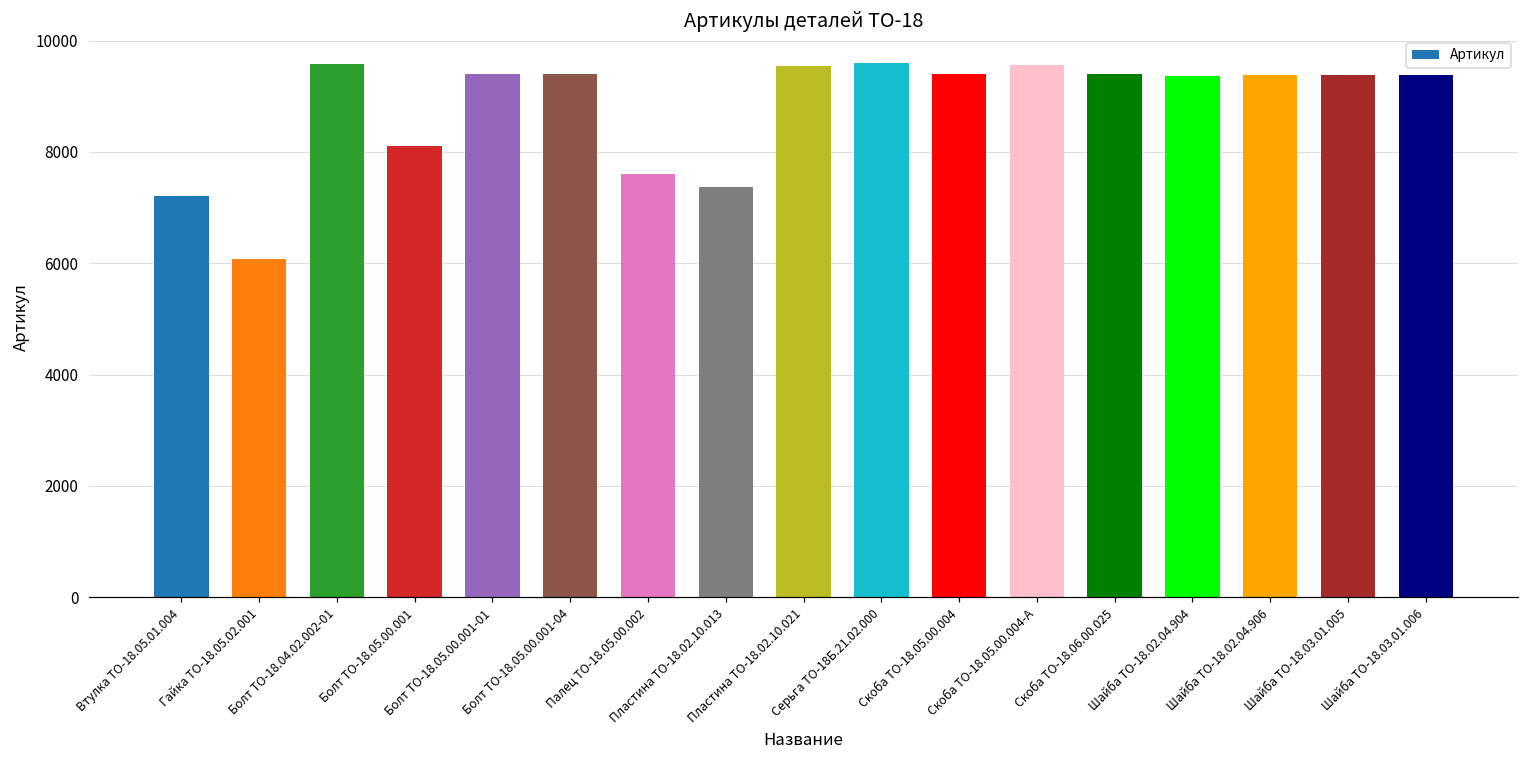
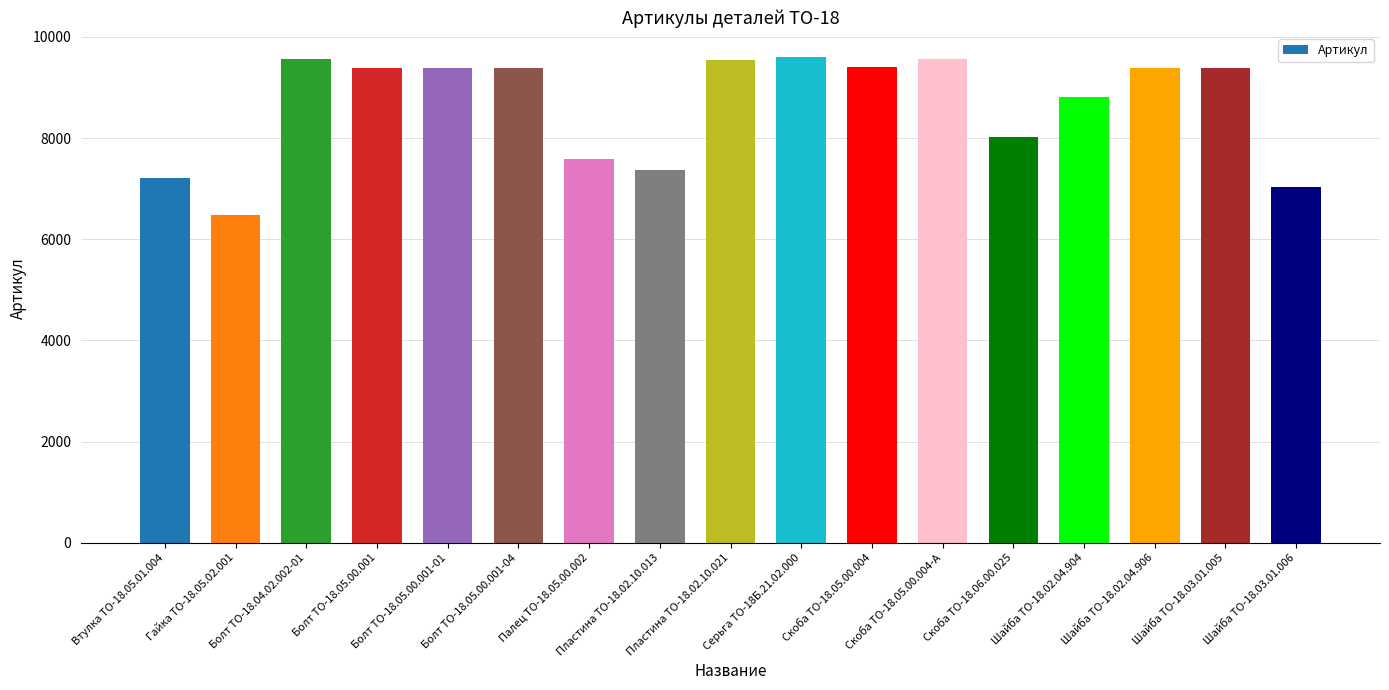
  {
    "Втулка ТО-18.05.01.004": 7200,
-   "Гайка ТО-18.05.02.001": 6100,
+   "Гайка ТО-18.05.02.001": 6500,
    "Болт ТО-18.04.02.002-01": 9600,
-   "Болт ТО-18.05.00.001": 8100,
+   "Болт ТО-18.05.00.001": 9400,
    "Болт ТО-18.05.00.001-01": 9400,
    "Болт ТО-18.05.00.001-04": 9400,
    "Палец ТО-18.05.00.002": 7600,
    "Пластина ТО-18.02.10.013": 7400,
    "Пластина ТО-18.02.10.021": 9600,
    "Серьга ТО-18Б.21.02.000": 9600,
    "Скоба ТО-18.05.00.004": 9400,
    "Скоба ТО-18.05.00.004-А": 9600,
-   "Скоба ТО-18.06.00.025": 9400,
-   "Шайба ТО-18.02.04.904": 9400,
+   "Скоба ТО-18.06.00.025": 8000,
+   "Шайба ТО-18.02.04.904": 8800,
    "Шайба ТО-18.02.04.906": 9400,
    "Шайба ТО-18.03.01.005": 9400,
-   "Шайба ТО-18.03.01.006": 9400
+   "Шайба ТО-18.03.01.006": 7000
  }
